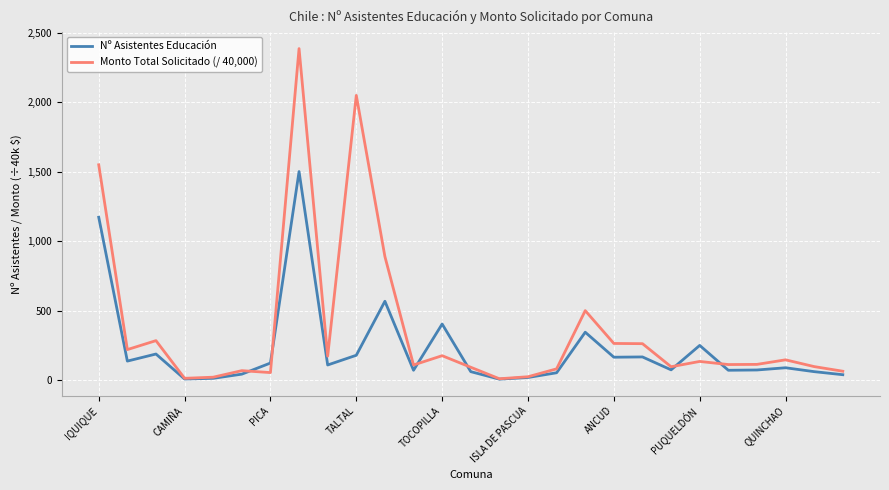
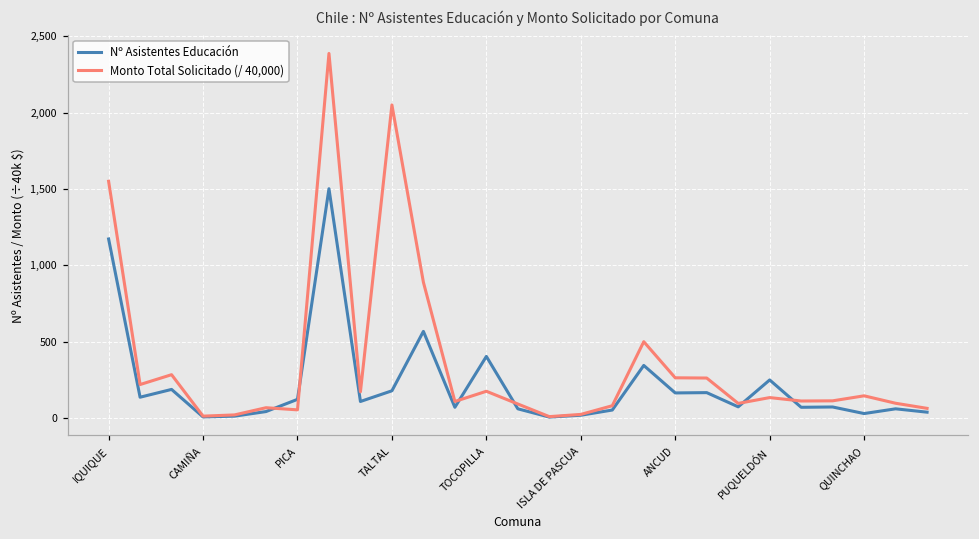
  {
    "Nº Asistentes Educación": {
      "IQUIQUE": "1,170",
      "PICA": "120",
      "TALTAL": "180",
      "TOCOPILLA": "400",
      "ANCUD": "170",
      "PUQUELDÓN": "250",
-     "QUINCHAO": "90"
+     "QUINCHAO": "30"
    },
    "Monto Total Solicitado (/ 40,000)": {
      "IQUIQUE": "1,550",
      "PICA": "50",
      "TALTAL": "2,050",
      "TOCOPILLA": "180",
      "ANCUD": "260",
      "PUQUELDÓN": "130",
      "QUINCHAO": "150"
    }
  }
